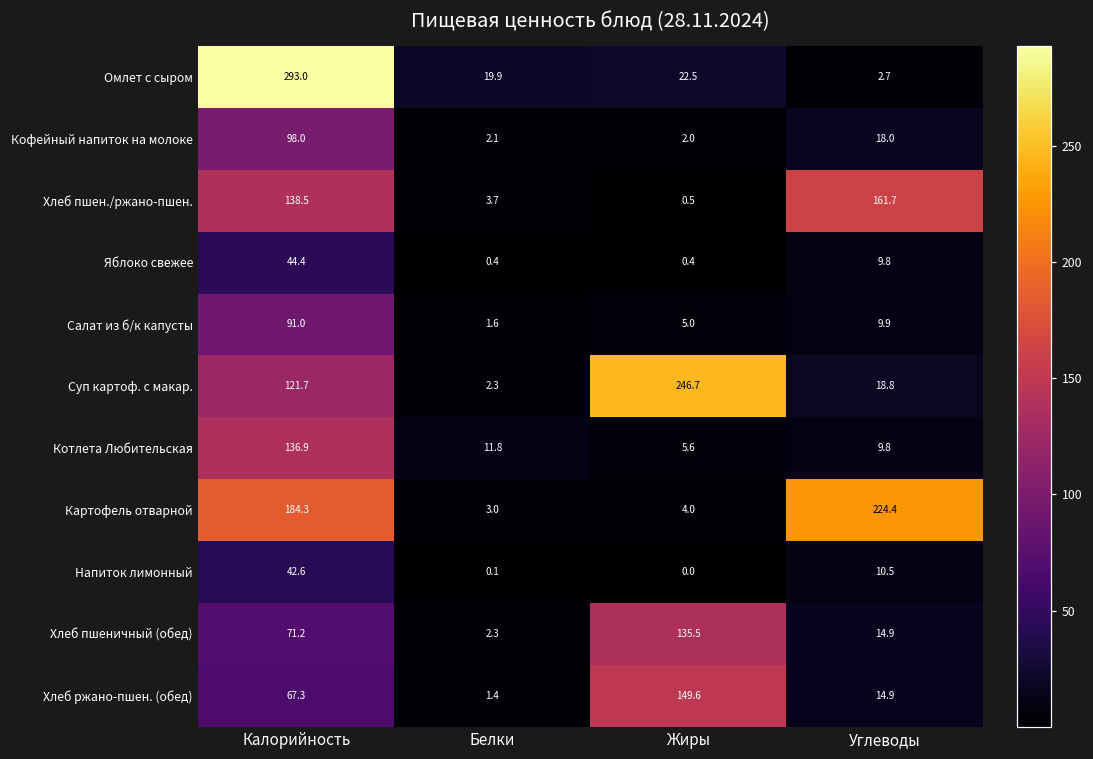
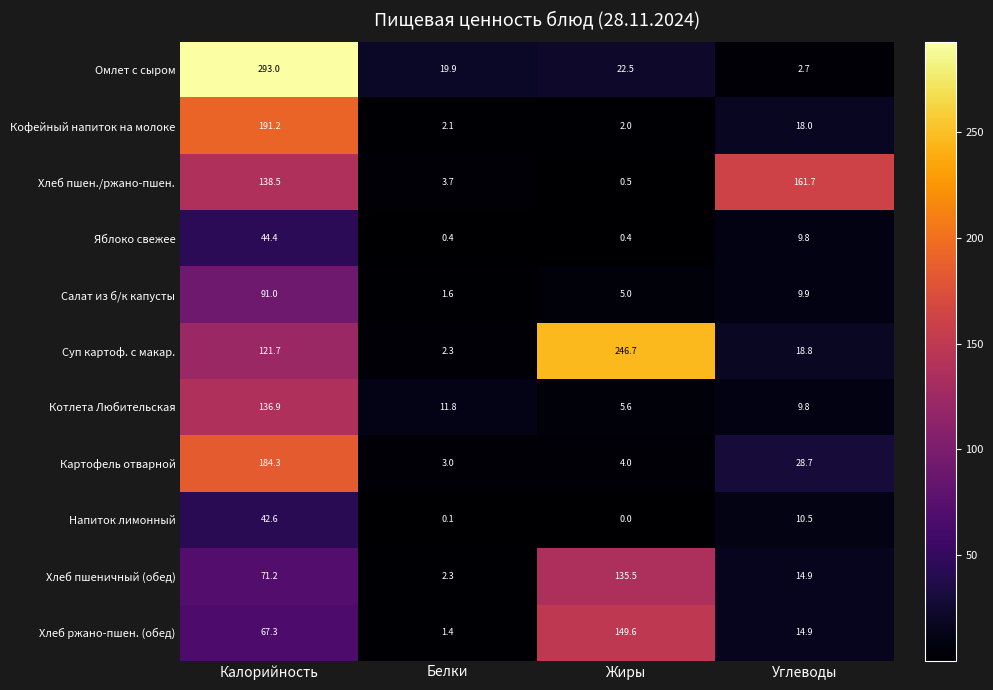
  {
    "Омлет с сыром": {
      "Калорийность": 293.0,
      "Белки": 19.9,
      "Жиры": 22.5,
      "Углеводы": 2.7
    },
    "Кофейный напиток на молоке": {
-     "Калорийность": 98.0,
+     "Калорийность": 191.2,
      "Белки": 2.1,
      "Жиры": 2.0,
      "Углеводы": 18.0
    },
    "Хлеб пшен./ржано-пшен.": {
      "Калорийность": 138.5,
      "Белки": 3.7,
      "Жиры": 0.5,
      "Углеводы": 161.7
    },
    "Яблоко свежее": {
      "Калорийность": 44.4,
      "Белки": 0.4,
      "Жиры": 0.4,
      "Углеводы": 9.8
    },
    "Салат из б/к капусты": {
      "Калорийность": 91.0,
      "Белки": 1.6,
      "Жиры": 5.0,
      "Углеводы": 9.9
    },
    "Суп картоф. с макар.": {
      "Калорийность": 121.7,
      "Белки": 2.3,
      "Жиры": 246.7,
      "Углеводы": 18.8
    },
    "Котлета Любительская": {
      "Калорийность": 136.9,
      "Белки": 11.8,
      "Жиры": 5.6,
      "Углеводы": 9.8
    },
    "Картофель отварной": {
      "Калорийность": 184.3,
      "Белки": 3.0,
      "Жиры": 4.0,
-     "Углеводы": 224.4
+     "Углеводы": 28.7
    },
    "Напиток лимонный": {
      "Калорийность": 42.6,
      "Белки": 0.1,
      "Жиры": 0.0,
      "Углеводы": 10.5
    },
    "Хлеб пшеничный (обед)": {
      "Калорийность": 71.2,
      "Белки": 2.3,
      "Жиры": 135.5,
      "Углеводы": 14.9
    },
    "Хлеб ржано-пшен. (обед)": {
      "Калорийность": 67.3,
      "Белки": 1.4,
      "Жиры": 149.6,
      "Углеводы": 14.9
    }
  }
